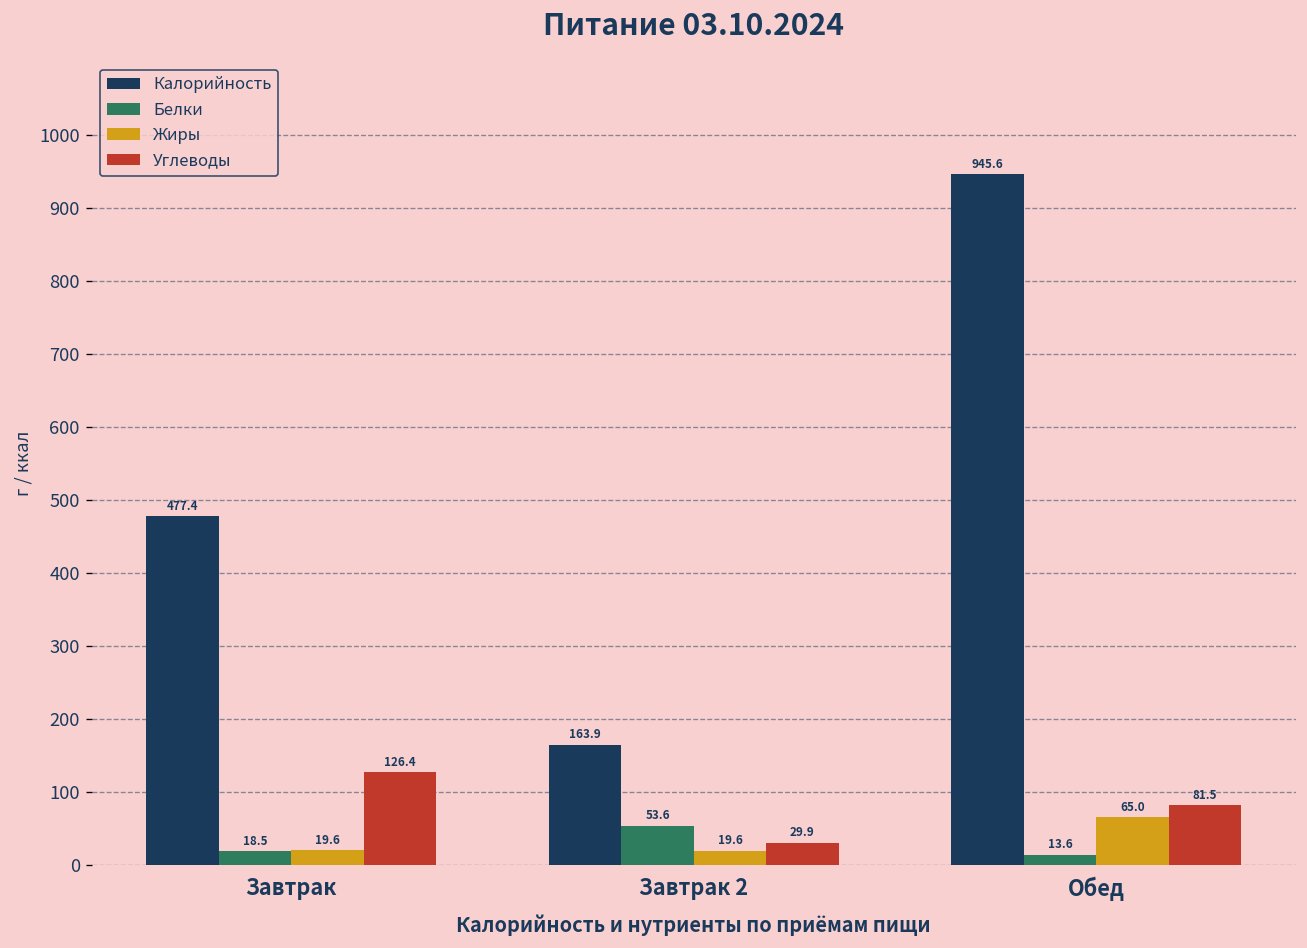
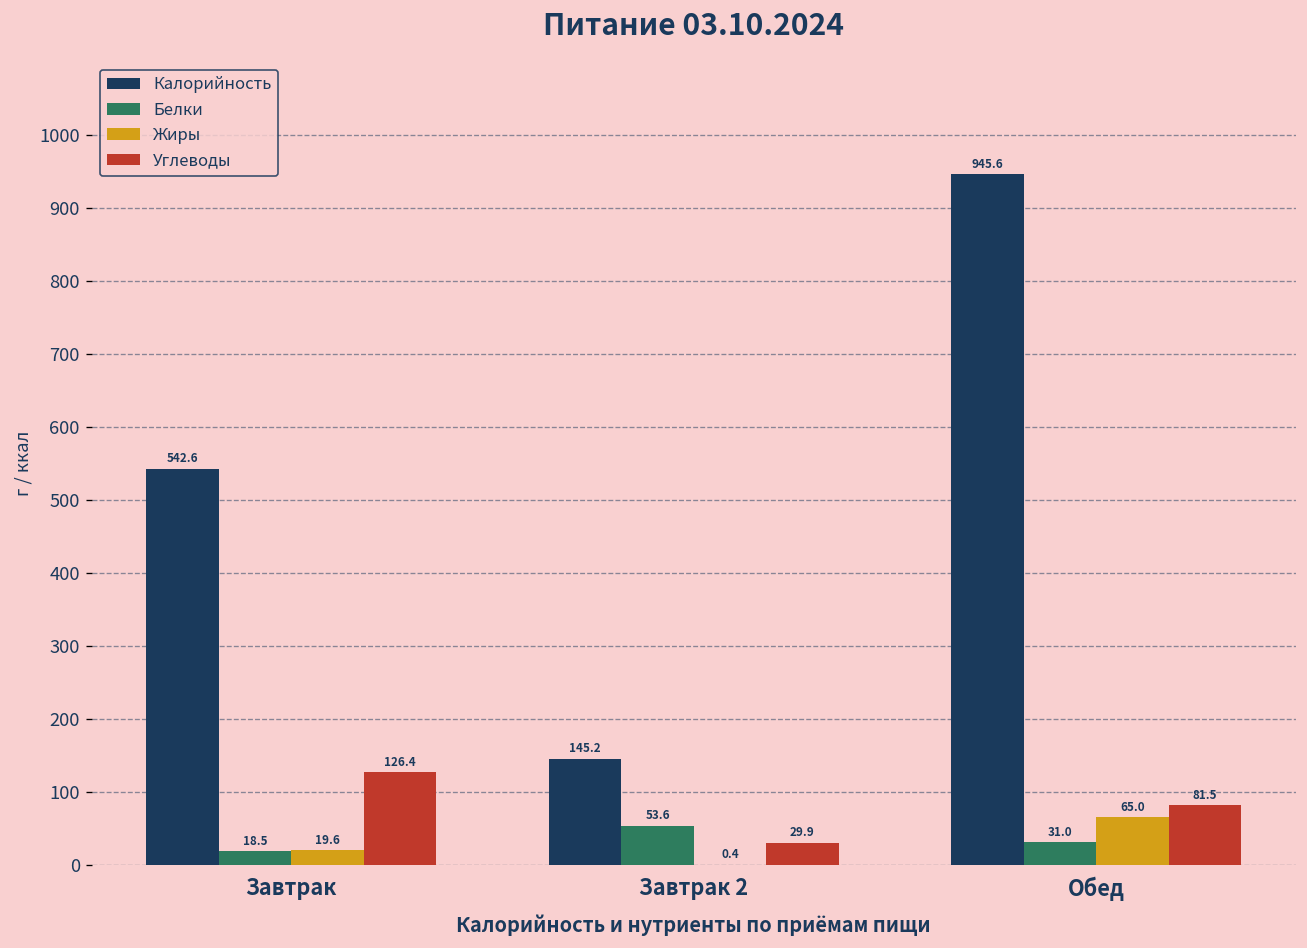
  {
    "Калорийность": {
-     "Завтрак": 477.4,
-     "Завтрак 2": 163.9,
+     "Завтрак": 542.6,
+     "Завтрак 2": 145.2,
      "Обед": 945.6
    },
    "Белки": {
      "Завтрак": 18.5,
      "Завтрак 2": 53.6,
-     "Обед": 13.6
+     "Обед": 31.0
    },
    "Жиры": {
      "Завтрак": 19.6,
-     "Завтрак 2": 19.6,
+     "Завтрак 2": 0.4,
      "Обед": 65.0
    },
    "Углеводы": {
      "Завтрак": 126.4,
      "Завтрак 2": 29.9,
      "Обед": 81.5
    }
  }
